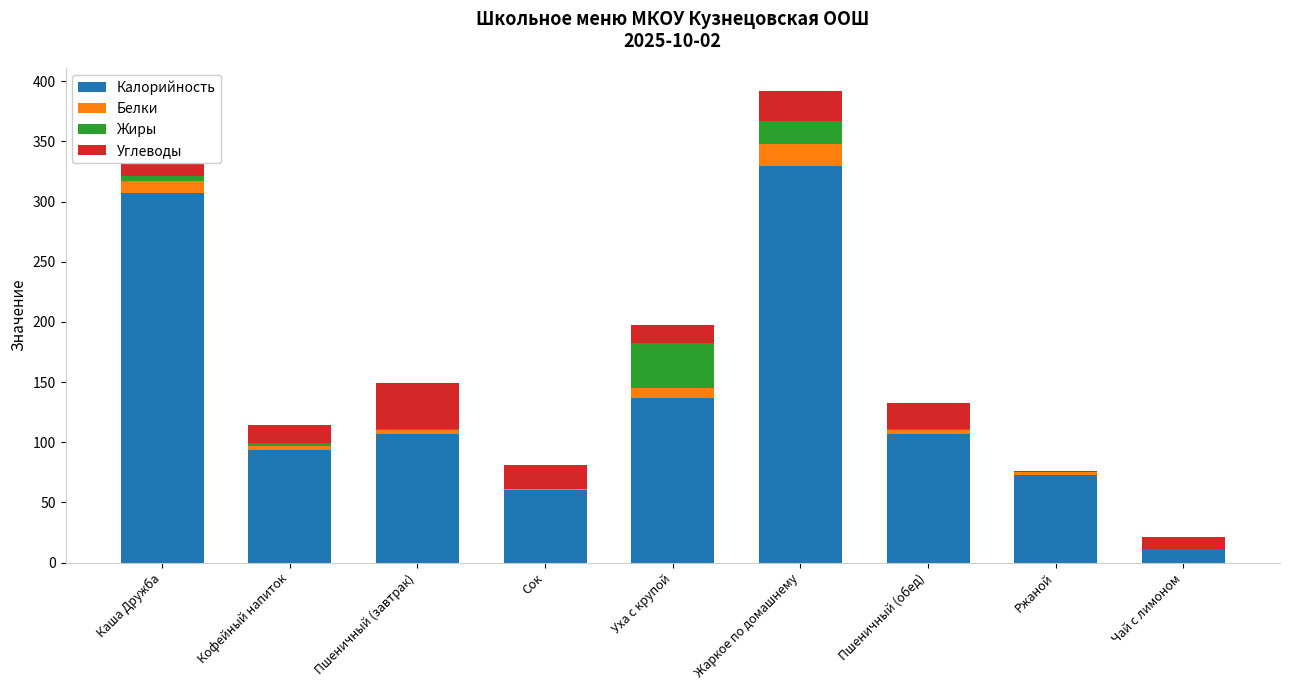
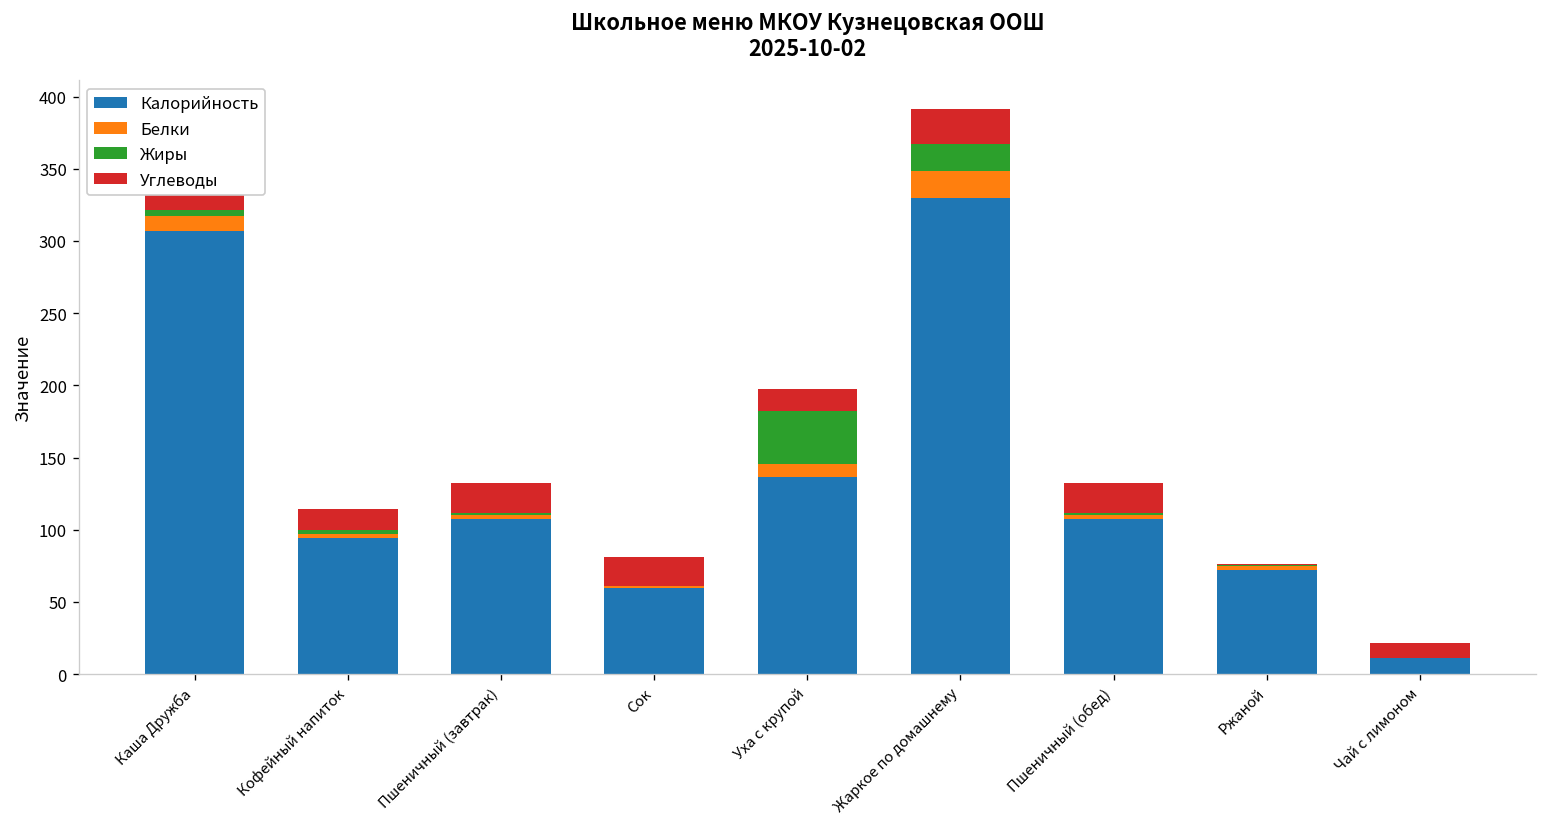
  {
    "Калорийность": {
      "Каша Дружба": 307,
      "Кофейный напиток": 94,
      "Пшеничный (завтрак)": 107,
      "Сок": 60,
      "Уха с крупой": 137,
      "Жаркое по домашнему": 330,
      "Пшеничный (обед)": 107,
      "Ржаной": 72,
      "Чай с лимоном": 11
    },
    "Белки": {
      "Каша Дружба": 10,
      "Кофейный напиток": 3,
      "Пшеничный (завтрак)": 3,
      "Уха с крупой": 9,
      "Жаркое по домашнему": 18,
      "Пшеничный (обед)": 3,
      "Ржаной": 3
    },
    "Жиры": {
      "Каша Дружба": 4,
      "Кофейный напиток": 3,
      "Уха с крупой": 37,
      "Жаркое по домашнему": 19
    },
    "Углеводы": {
      "Кофейный напиток": 15,
-     "Пшеничный (завтрак)": 38,
+     "Пшеничный (завтрак)": 21,
      "Сок": 20,
      "Уха с крупой": 15,
      "Жаркое по домашнему": 25,
      "Пшеничный (обед)": 21,
      "Чай с лимоном": 10
    }
  }
